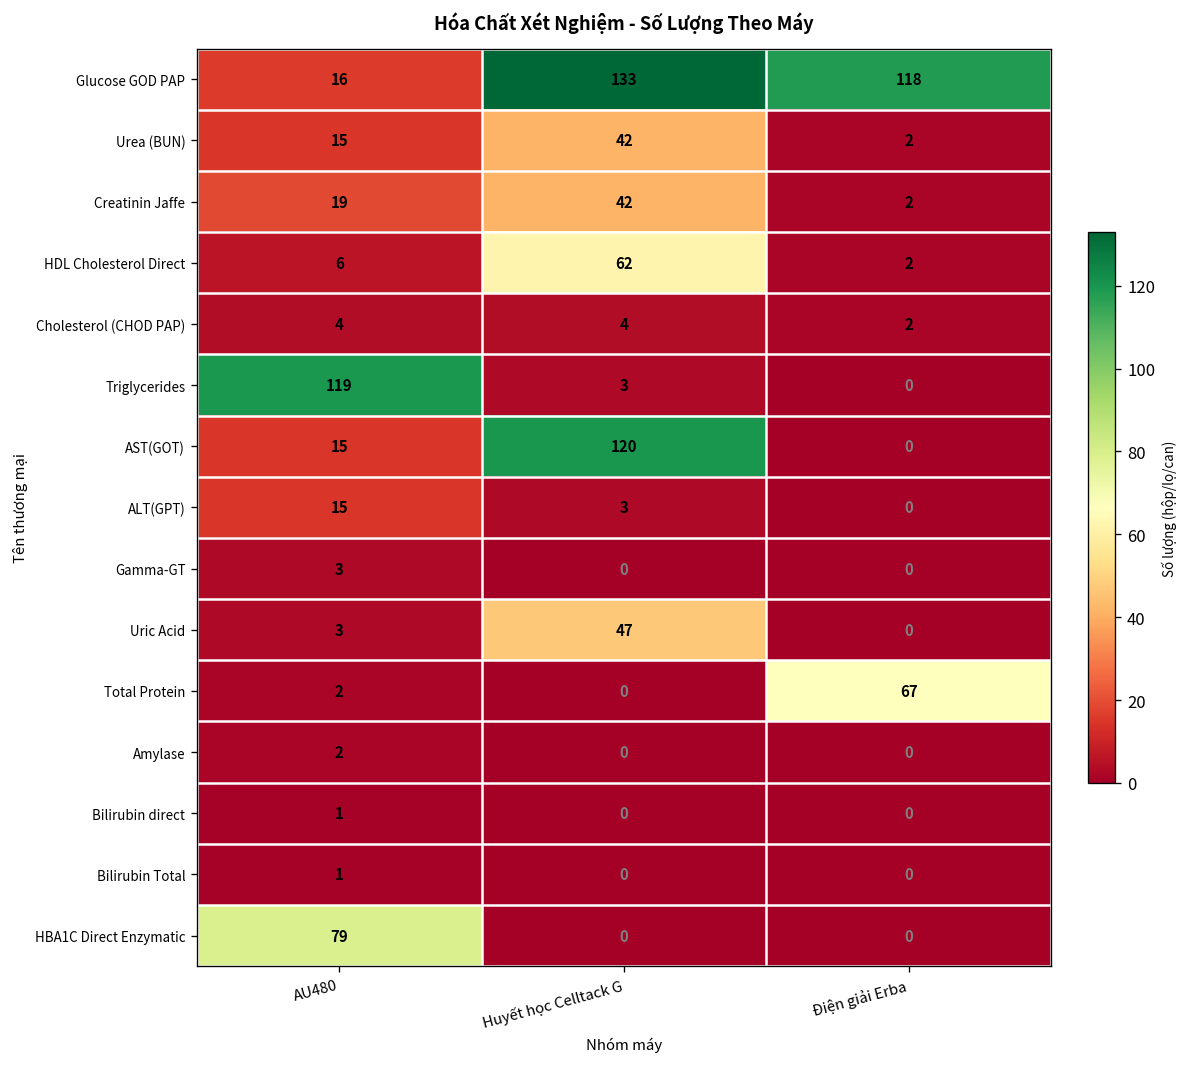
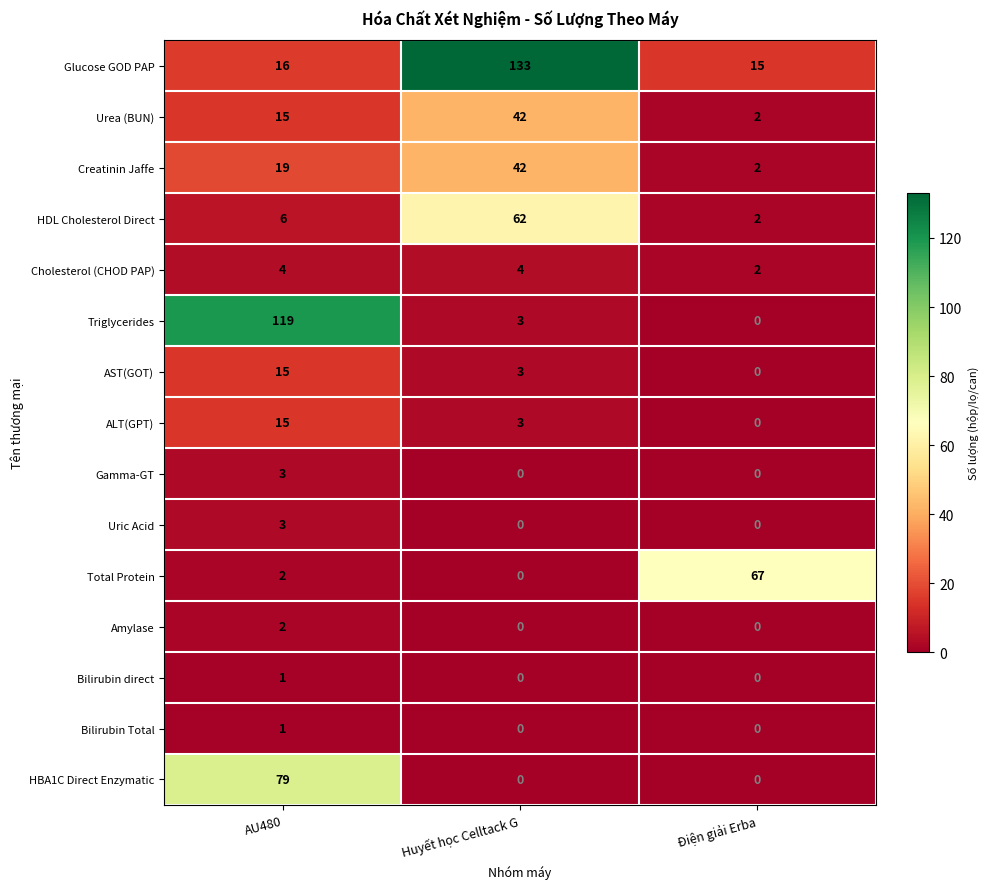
  {
    "Glucose GOD PAP": {
      "AU480": 16,
      "Huyết học Celltack G": 133,
-     "Điện giải Erba": 118
+     "Điện giải Erba": 15
    },
    "Urea (BUN)": {
      "AU480": 15,
      "Huyết học Celltack G": 42,
      "Điện giải Erba": 2
    },
    "Creatinin Jaffe": {
      "AU480": 19,
      "Huyết học Celltack G": 42,
      "Điện giải Erba": 2
    },
    "HDL Cholesterol Direct": {
      "AU480": 6,
      "Huyết học Celltack G": 62,
      "Điện giải Erba": 2
    },
    "Cholesterol (CHOD PAP)": {
      "AU480": 4,
      "Huyết học Celltack G": 4,
      "Điện giải Erba": 2
    },
    "Triglycerides": {
      "AU480": 119,
      "Huyết học Celltack G": 3,
      "Điện giải Erba": 0
    },
    "AST(GOT)": {
      "AU480": 15,
-     "Huyết học Celltack G": 120,
+     "Huyết học Celltack G": 3,
      "Điện giải Erba": 0
    },
    "ALT(GPT)": {
      "AU480": 15,
      "Huyết học Celltack G": 3,
      "Điện giải Erba": 0
    },
    "Gamma-GT": {
      "AU480": 3,
      "Huyết học Celltack G": 0,
      "Điện giải Erba": 0
    },
    "Uric Acid": {
      "AU480": 3,
-     "Huyết học Celltack G": 47,
+     "Huyết học Celltack G": 0,
      "Điện giải Erba": 0
    },
    "Total Protein": {
      "AU480": 2,
      "Huyết học Celltack G": 0,
      "Điện giải Erba": 67
    },
    "Amylase": {
      "AU480": 2,
      "Huyết học Celltack G": 0,
      "Điện giải Erba": 0
    },
    "Bilirubin direct": {
      "AU480": 1,
      "Huyết học Celltack G": 0,
      "Điện giải Erba": 0
    },
    "Bilirubin Total": {
      "AU480": 1,
      "Huyết học Celltack G": 0,
      "Điện giải Erba": 0
    },
    "HBA1C Direct Enzymatic": {
      "AU480": 79,
      "Huyết học Celltack G": 0,
      "Điện giải Erba": 0
    }
  }
